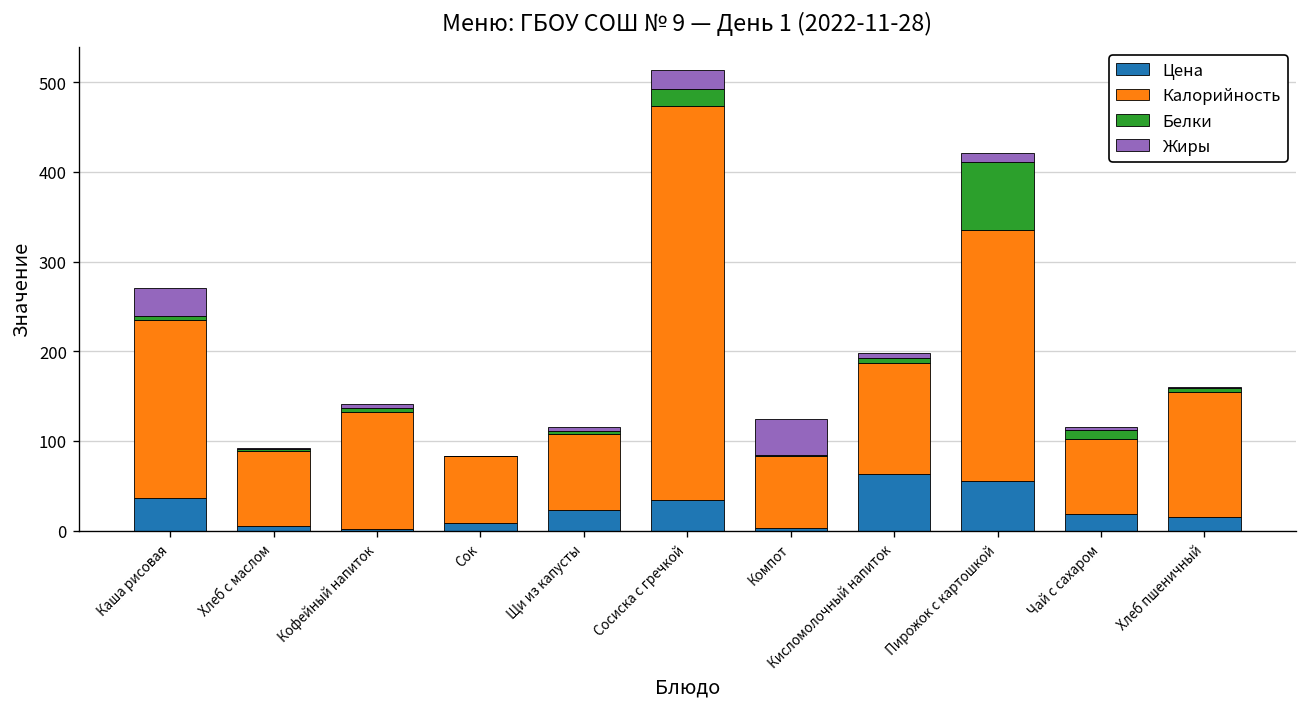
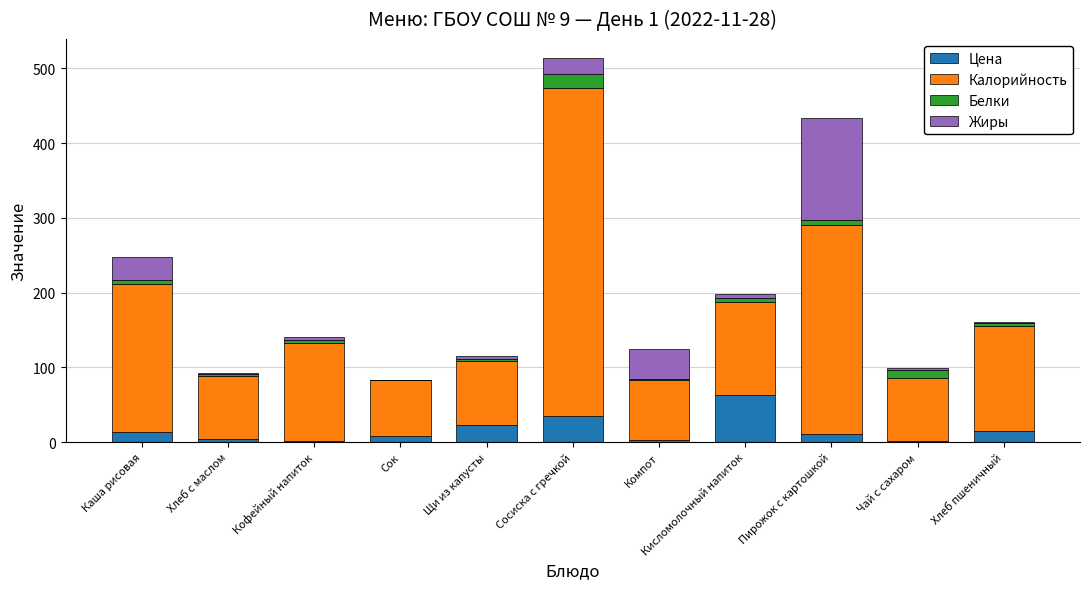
  {
    "Цена": {
-     "Каша рисовая": 40,
+     "Каша рисовая": 10,
      "Хлеб с маслом": 0,
      "Сок": 10,
      "Щи из капусты": 20,
      "Сосиска с гречкой": 30,
      "Кисломолочный напиток": 60,
-     "Пирожок с картошкой": 60,
-     "Чай с сахаром": 20,
+     "Пирожок с картошкой": 10,
+     "Чай с сахаром": 0,
      "Хлеб пшеничный": 10
    },
    "Калорийность": {
      "Каша рисовая": 200,
      "Хлеб с маслом": 80,
      "Кофейный напиток": 130,
      "Сок": 80,
      "Щи из капусты": 80,
      "Сосиска с гречкой": 440,
      "Компот": 80,
      "Кисломолочный напиток": 120,
      "Пирожок с картошкой": 280,
      "Чай с сахаром": 80,
      "Хлеб пшеничный": 140
    },
    "Белки": {
      "Каша рисовая": 0,
      "Кофейный напиток": 0,
      "Сосиска с гречкой": 20,
      "Кисломолочный напиток": 0,
-     "Пирожок с картошкой": 80,
+     "Пирожок с картошкой": 10,
      "Чай с сахаром": 10,
      "Хлеб пшеничный": 0
    },
    "Жиры": {
      "Каша рисовая": 30,
      "Кофейный напиток": 0,
      "Сок": 0,
      "Щи из капусты": 0,
      "Сосиска с гречкой": 20,
      "Компот": 40,
      "Кисломолочный напиток": 10,
-     "Пирожок с картошкой": 10
+     "Пирожок с картошкой": 140
    }
  }
